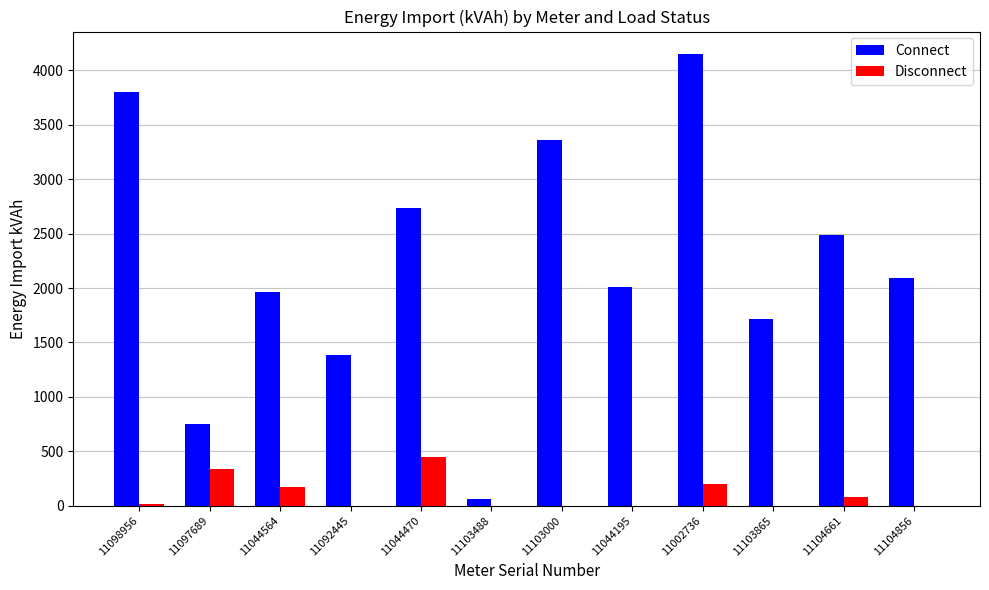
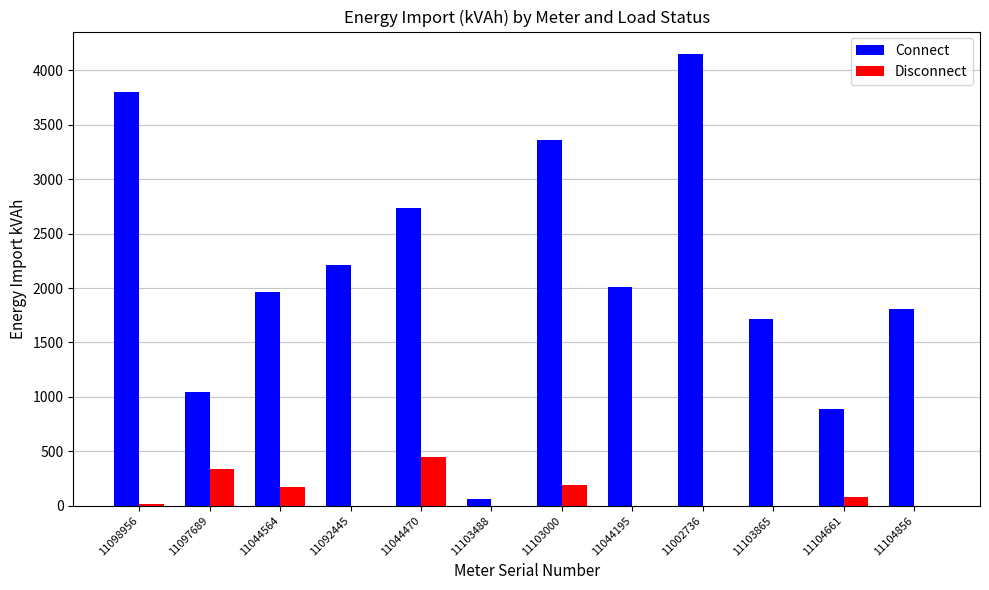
  {
    "Connect": {
      "11098956": 3810,
-     "11097689": 750,
+     "11097689": 1040,
      "11044564": 1970,
-     "11092445": 1390,
+     "11092445": 2210,
      "11044470": 2740,
      "11103488": 60,
      "11103000": 3360,
      "11044195": 2010,
      "11002736": 4150,
      "11103865": 1720,
-     "11104661": 2490,
-     "11104856": 2090
+     "11104661": 880,
+     "11104856": 1810
    },
    "Disconnect": {
      "11097689": 340,
      "11044564": 170,
      "11044470": 450,
-     "11103000": 0,
-     "11002736": 190,
+     "11103000": 190,
+     "11002736": 0,
      "11104661": 80
    }
  }
